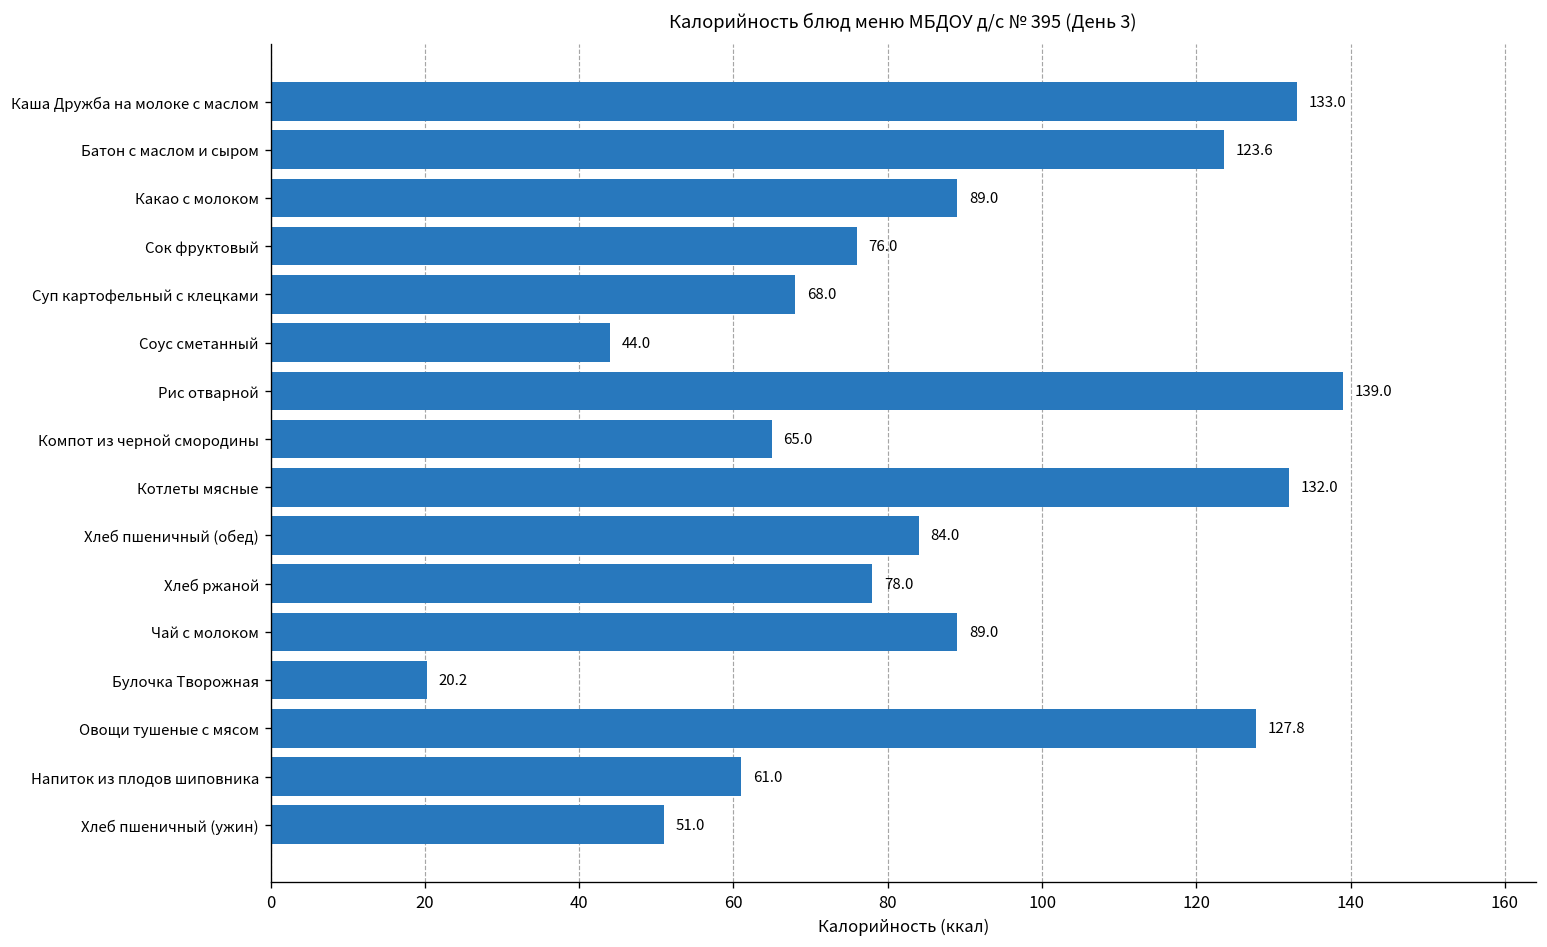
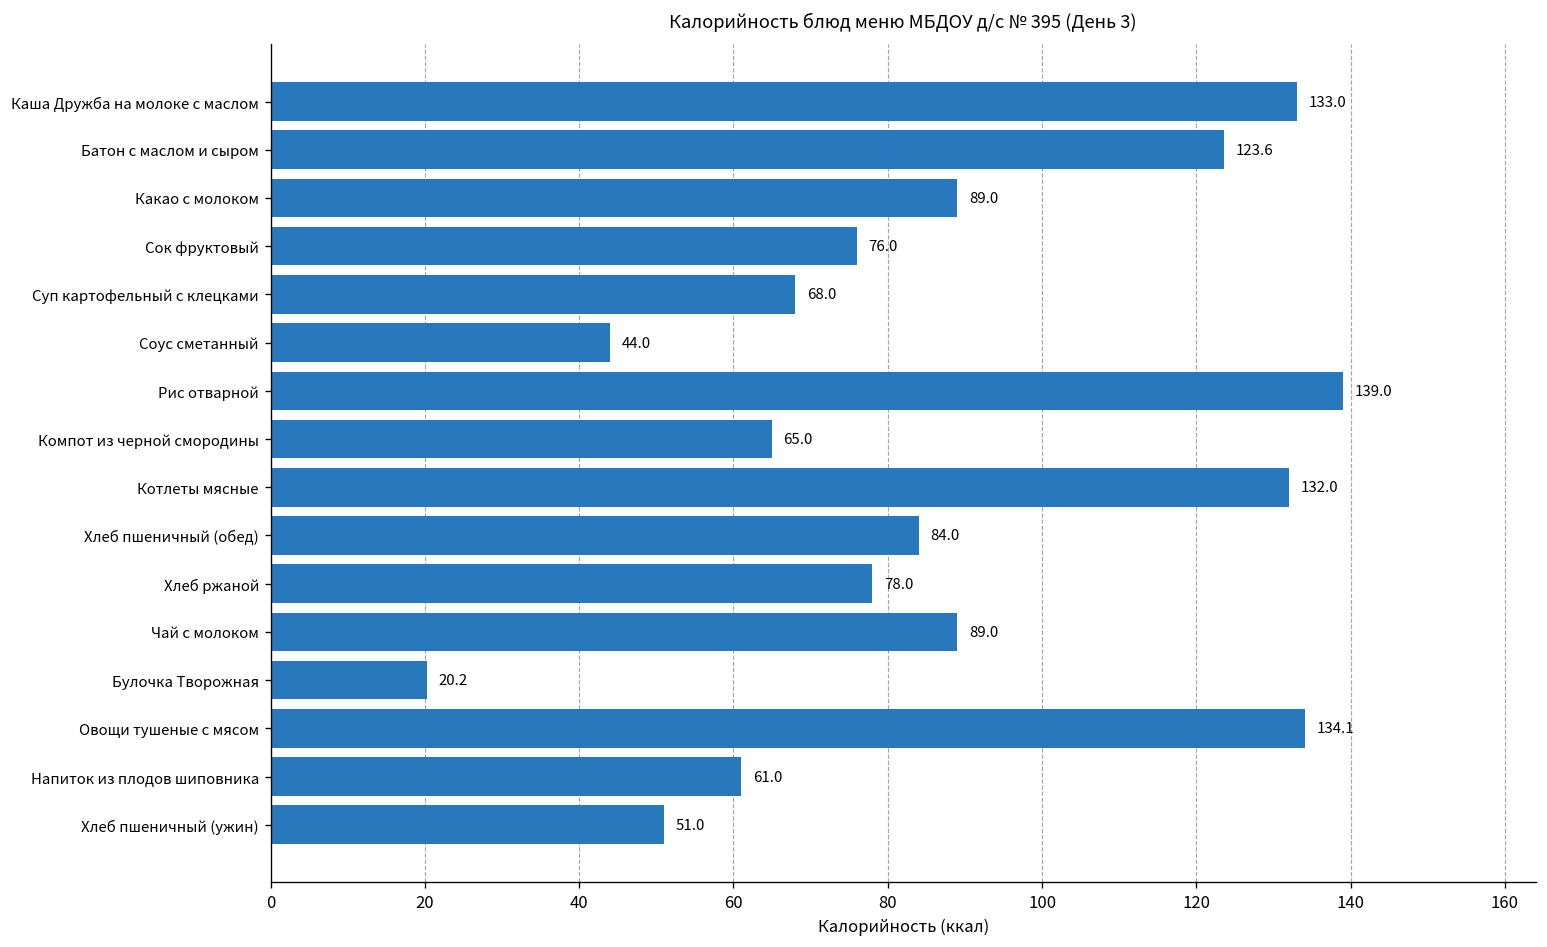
  {
    "Каша Дружба на молоке с маслом": 133.0,
    "Батон с маслом и сыром": 123.6,
    "Какао с молоком": 89.0,
    "Сок фруктовый": 76.0,
    "Суп картофельный с клецками": 68.0,
    "Соус сметанный": 44.0,
    "Рис отварной": 139.0,
    "Компот из черной смородины": 65.0,
    "Котлеты мясные": 132.0,
    "Хлеб пшеничный (обед)": 84.0,
    "Хлеб ржаной": 78.0,
    "Чай с молоком": 89.0,
    "Булочка Творожная": 20.2,
-   "Овощи тушеные с мясом": 127.8,
+   "Овощи тушеные с мясом": 134.1,
    "Напиток из плодов шиповника": 61.0,
    "Хлеб пшеничный (ужин)": 51.0
  }
